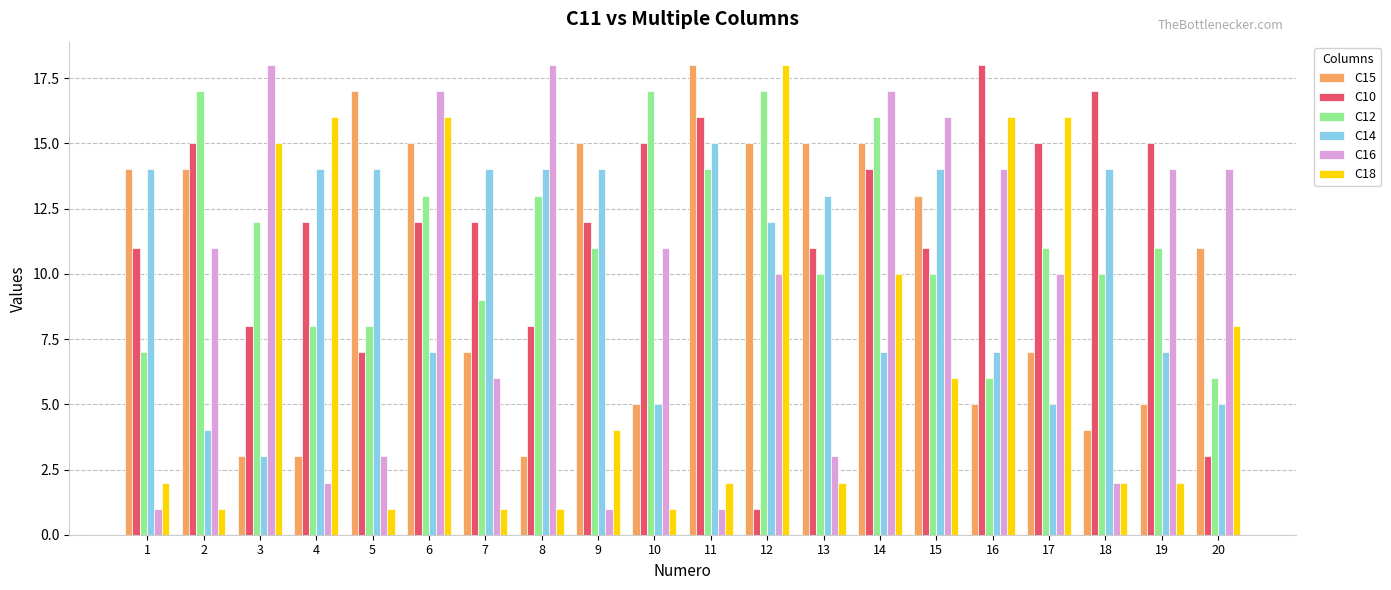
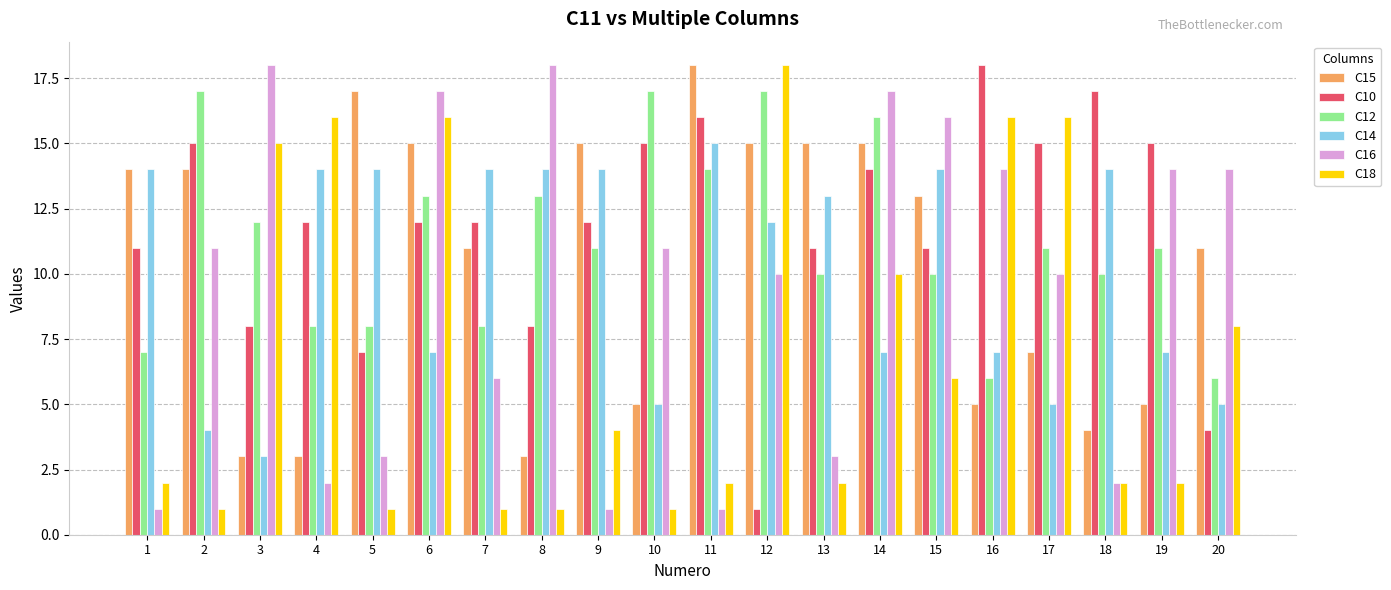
  {
    "C15": {
      "1": 14,
      "2": 14,
      "3": 3,
      "4": 3,
      "5": 17,
      "6": 15,
-     "7": 7,
+     "7": 11,
      "8": 3,
      "9": 15,
      "10": 5,
      "11": 18,
      "12": 15,
      "13": 15,
      "14": 15,
      "15": 13,
      "16": 5,
      "17": 7,
      "18": 4,
      "19": 5,
      "20": 11
    },
    "C10": {
      "1": 11,
      "2": 15,
      "3": 8,
      "4": 12,
      "5": 7,
      "6": 12,
      "7": 12,
      "8": 8,
      "9": 12,
      "10": 15,
      "11": 16,
      "12": 1,
      "13": 11,
      "14": 14,
      "15": 11,
      "16": 18,
      "17": 15,
      "18": 17,
      "19": 15,
-     "20": 3
+     "20": 4
    },
    "C12": {
      "1": 7,
      "2": 17,
      "3": 12,
      "4": 8,
      "5": 8,
      "6": 13,
-     "7": 9,
+     "7": 8,
      "8": 13,
      "9": 11,
      "10": 17,
      "11": 14,
      "12": 17,
      "13": 10,
      "14": 16,
      "15": 10,
      "16": 6,
      "17": 11,
      "18": 10,
      "19": 11,
      "20": 6
    },
    "C14": {
      "1": 14,
      "2": 4,
      "3": 3,
      "4": 14,
      "5": 14,
      "6": 7,
      "7": 14,
      "8": 14,
      "9": 14,
      "10": 5,
      "11": 15,
      "12": 12,
      "13": 13,
      "14": 7,
      "15": 14,
      "16": 7,
      "17": 5,
      "18": 14,
      "19": 7,
      "20": 5
    },
    "C16": {
      "1": 1,
      "2": 11,
      "3": 18,
      "4": 2,
      "5": 3,
      "6": 17,
      "7": 6,
      "8": 18,
      "9": 1,
      "10": 11,
      "11": 1,
      "12": 10,
      "13": 3,
      "14": 17,
      "15": 16,
      "16": 14,
      "17": 10,
      "18": 2,
      "19": 14,
      "20": 14
    },
    "C18": {
      "1": 2,
      "2": 1,
      "3": 15,
      "4": 16,
      "5": 1,
      "6": 16,
      "7": 1,
      "8": 1,
      "9": 4,
      "10": 1,
      "11": 2,
      "12": 18,
      "13": 2,
      "14": 10,
      "15": 6,
      "16": 16,
      "17": 16,
      "18": 2,
      "19": 2,
      "20": 8
    }
  }
